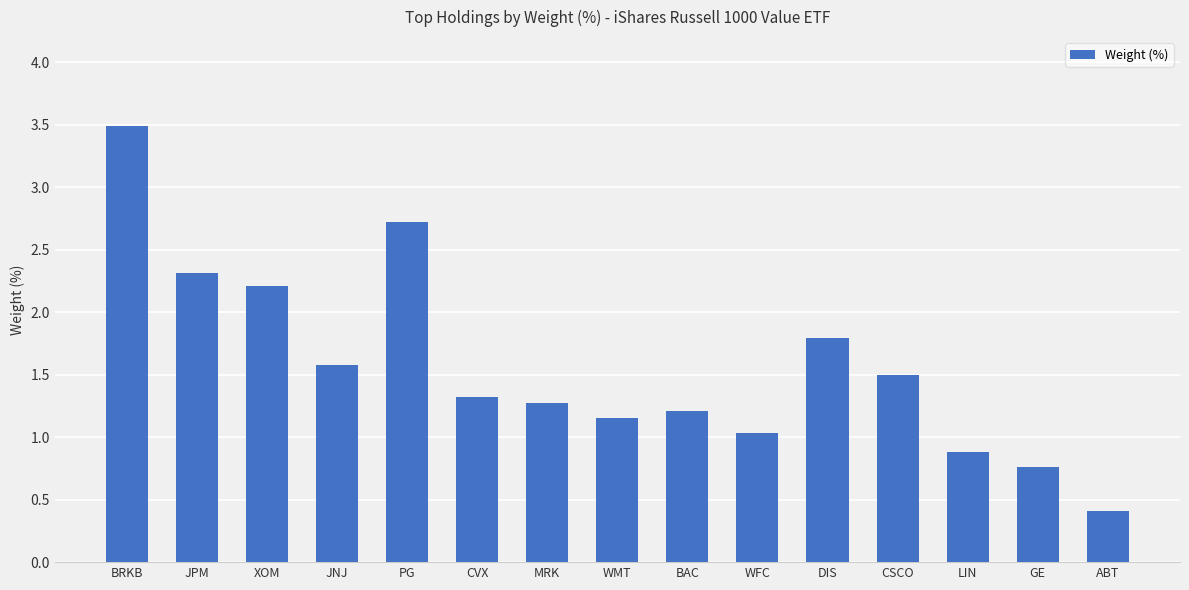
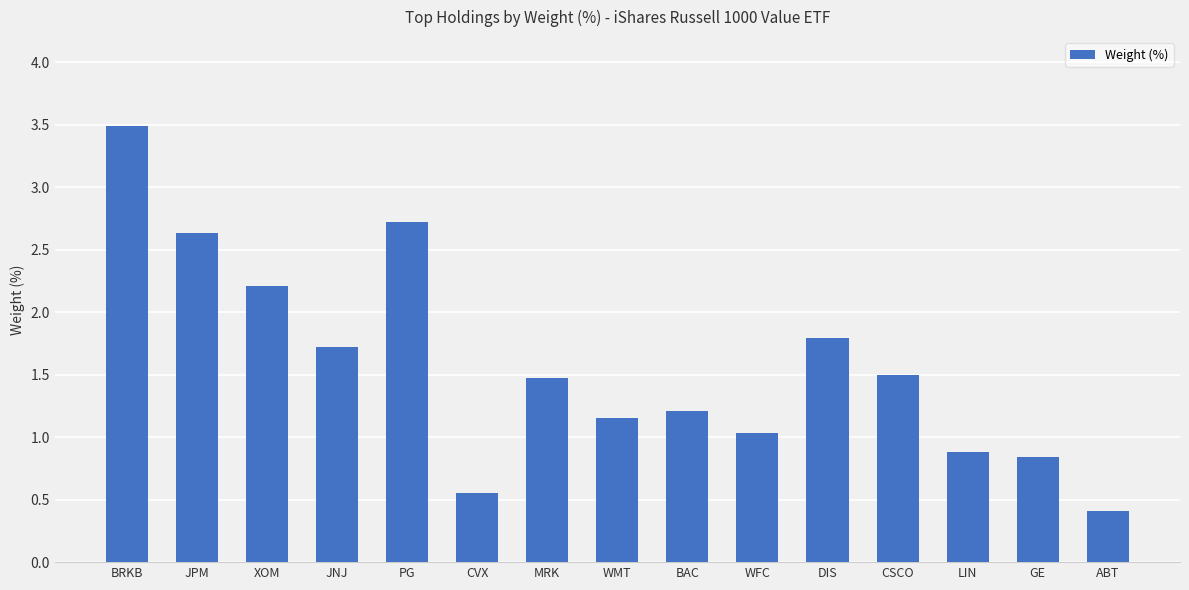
  {
    "BRKB": 3.49,
-   "JPM": 2.31,
+   "JPM": 2.63,
    "XOM": 2.21,
-   "JNJ": 1.58,
+   "JNJ": 1.72,
    "PG": 2.72,
-   "CVX": 1.32,
-   "MRK": 1.27,
+   "CVX": 0.55,
+   "MRK": 1.47,
    "WMT": 1.15,
    "BAC": 1.21,
    "WFC": 1.03,
    "DIS": 1.79,
    "CSCO": 1.50,
    "LIN": 0.88,
-   "GE": 0.76,
+   "GE": 0.84,
    "ABT": 0.41
  }
